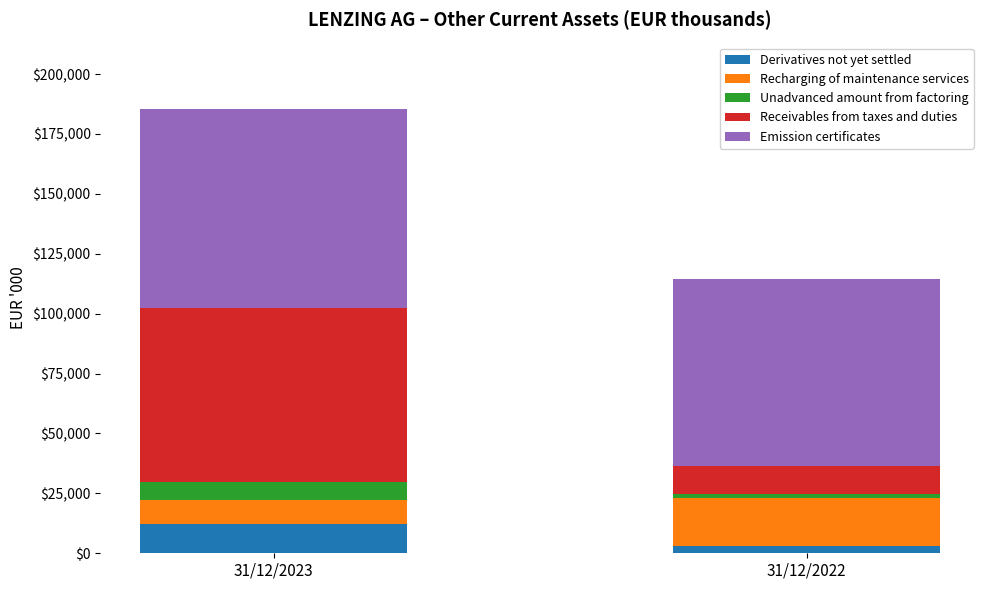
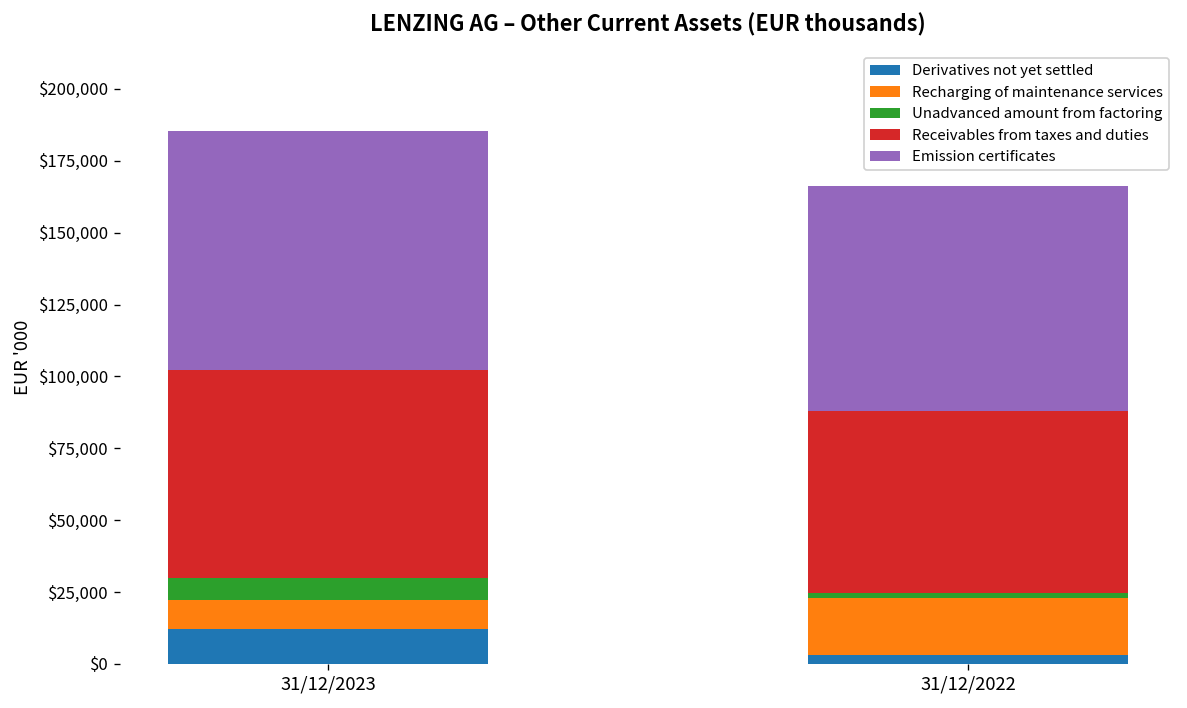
  {
    "Derivatives not yet settled": {
      "31/12/2023": "$12,000",
      "31/12/2022": "$3,000"
    },
    "Recharging of maintenance services": {
      "31/12/2023": "$10,000",
      "31/12/2022": "$20,000"
    },
    "Unadvanced amount from factoring": {
      "31/12/2023": "$8,000",
      "31/12/2022": "$2,000"
    },
    "Receivables from taxes and duties": {
      "31/12/2023": "$72,000",
-     "31/12/2022": "$11,000"
+     "31/12/2022": "$63,000"
    },
    "Emission certificates": {
      "31/12/2023": "$83,000",
      "31/12/2022": "$78,000"
    }
  }
